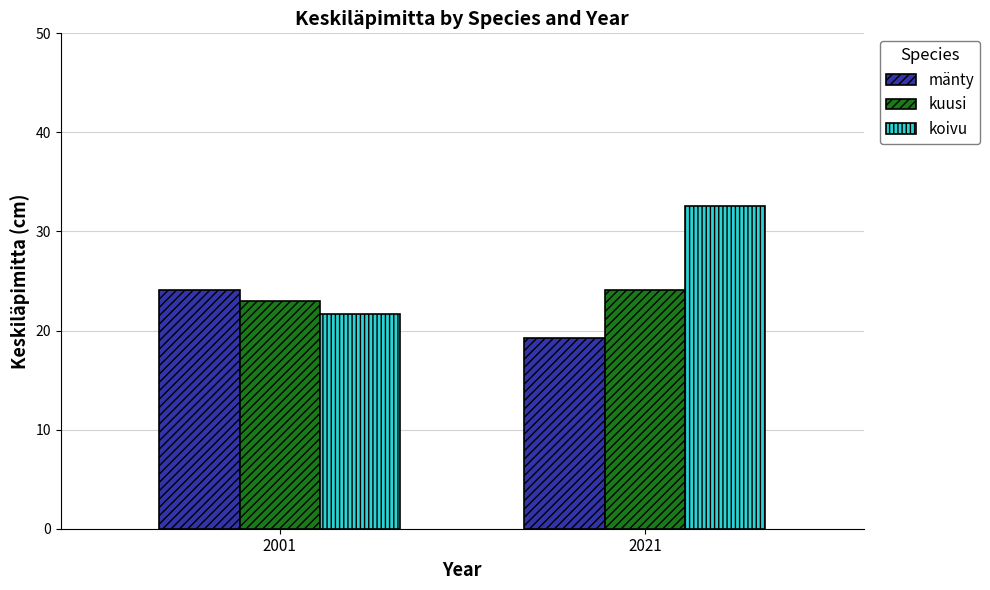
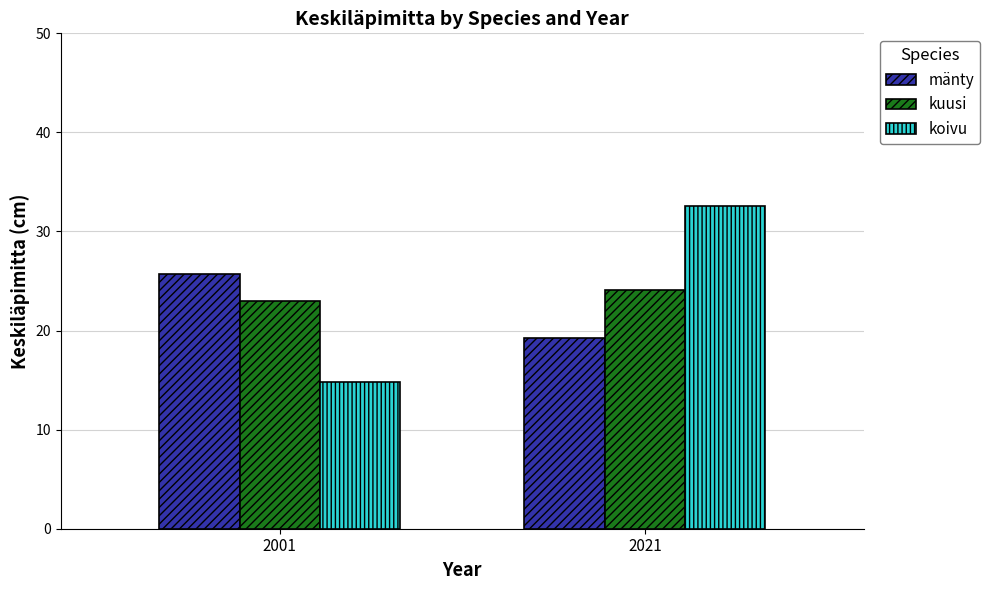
  {
    "mänty": {
-     "2001": 24,
+     "2001": 26,
      "2021": 19
    },
    "kuusi": {
      "2001": 23,
      "2021": 24
    },
    "koivu": {
-     "2001": 22,
+     "2001": 15,
      "2021": 33
    }
  }
